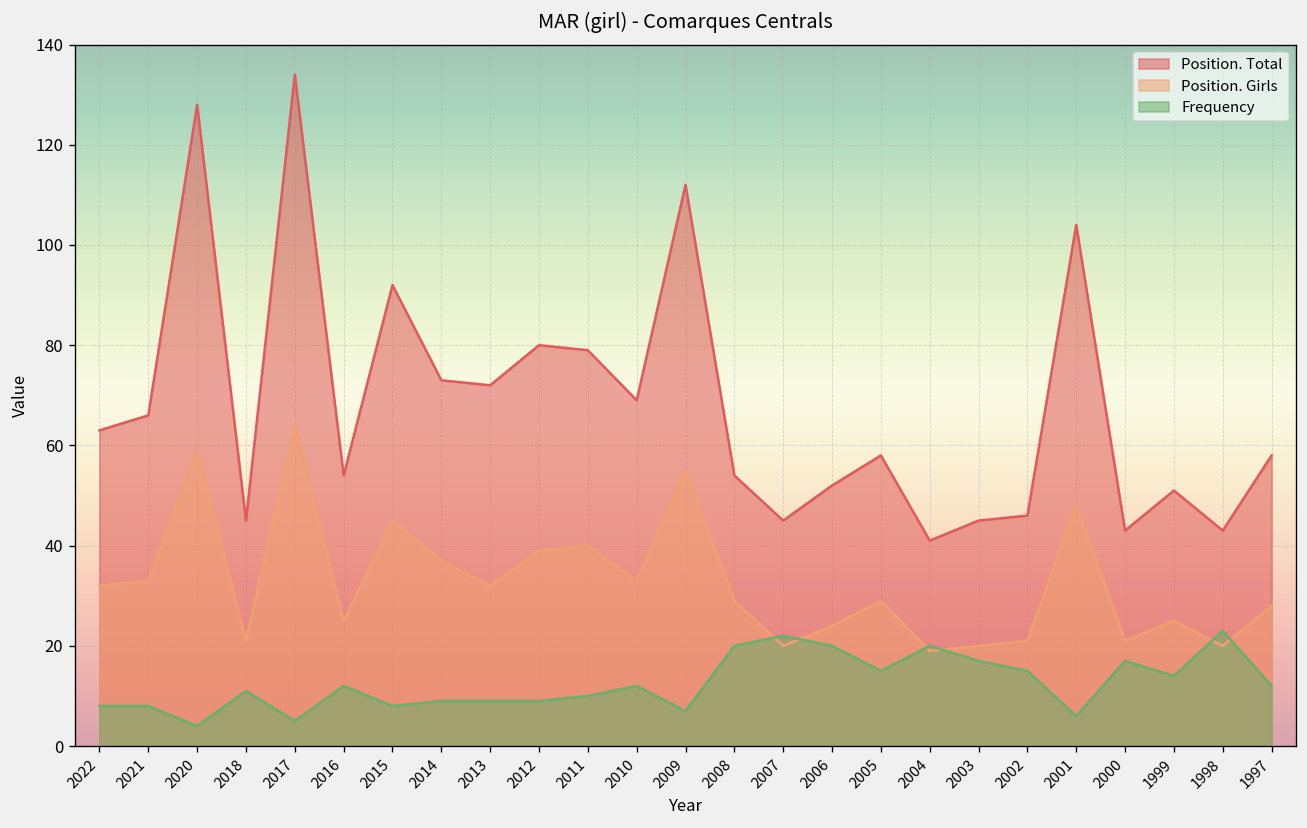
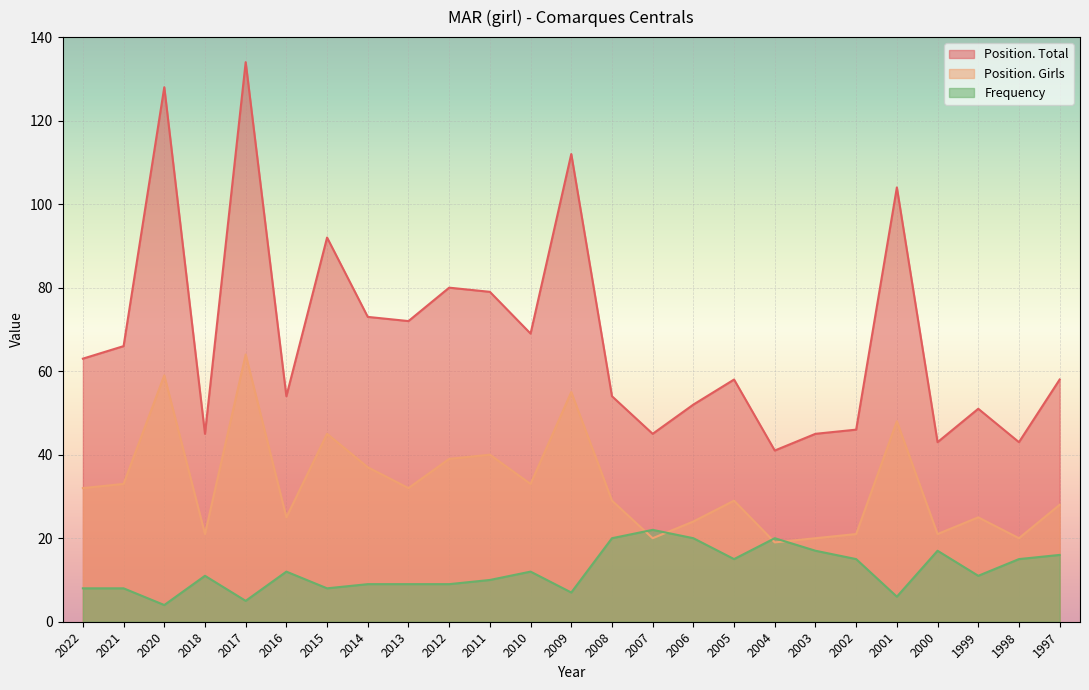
  {
    "Frequency": {
      "2022": 8,
      "2021": 8,
      "2020": 4,
      "2018": 11,
      "2017": 5,
      "2016": 12,
      "2015": 8,
      "2014": 9,
      "2013": 9,
      "2012": 9,
      "2011": 10,
      "2010": 12,
      "2009": 7,
      "2008": 20,
      "2007": 22,
      "2006": 20,
      "2005": 15,
      "2004": 20,
      "2003": 17,
      "2002": 15,
      "2001": 6,
      "2000": 17,
-     "1999": 14,
-     "1998": 23,
-     "1997": 12
+     "1999": 11,
+     "1998": 15,
+     "1997": 16
    }
  }
